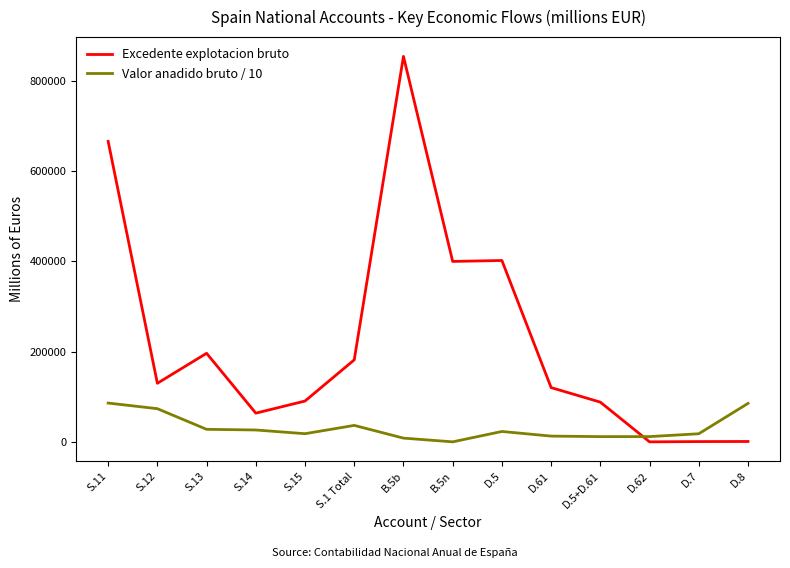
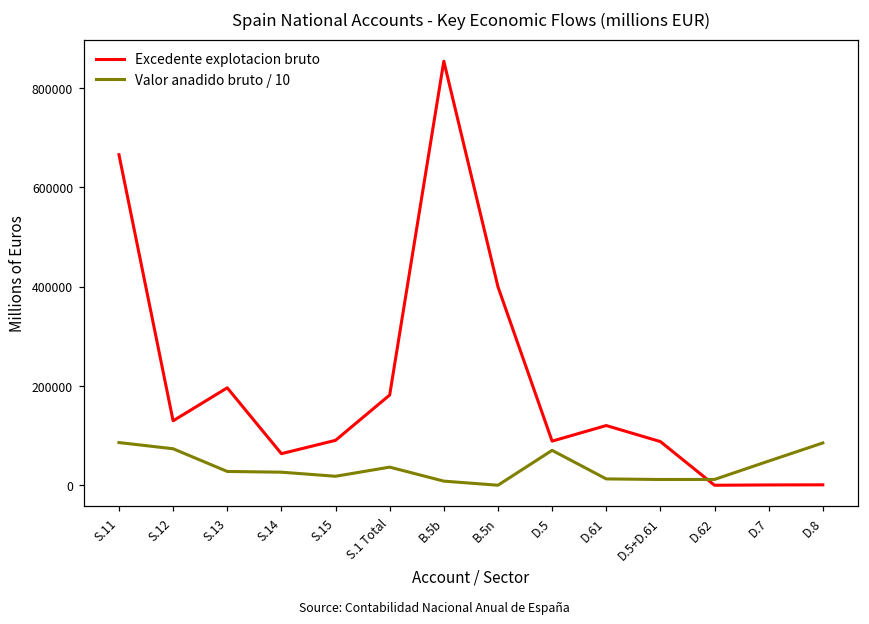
  {
    "Excedente explotacion bruto": {
      "S.11": 670000,
      "S.12": 130000,
      "S.13": 200000,
      "S.14": 60000,
      "S.15": 90000,
      "S.1 Total": 180000,
      "B.5b": 850000,
      "B.5n": 400000,
-     "D.5": 400000,
+     "D.5": 90000,
      "D.61": 120000,
      "D.5+D.61": 90000,
      "D.62": 0,
      "D.7": 0,
      "D.8": 0
    },
    "Valor anadido bruto / 10": {
      "S.11": 90000,
      "S.12": 70000,
      "S.13": 30000,
      "S.14": 30000,
      "S.15": 20000,
      "S.1 Total": 40000,
      "B.5b": 10000,
      "B.5n": 0,
-     "D.5": 20000,
+     "D.5": 70000,
      "D.61": 10000,
      "D.5+D.61": 10000,
      "D.62": 10000,
-     "D.7": 20000,
+     "D.7": 50000,
      "D.8": 90000
    }
  }
